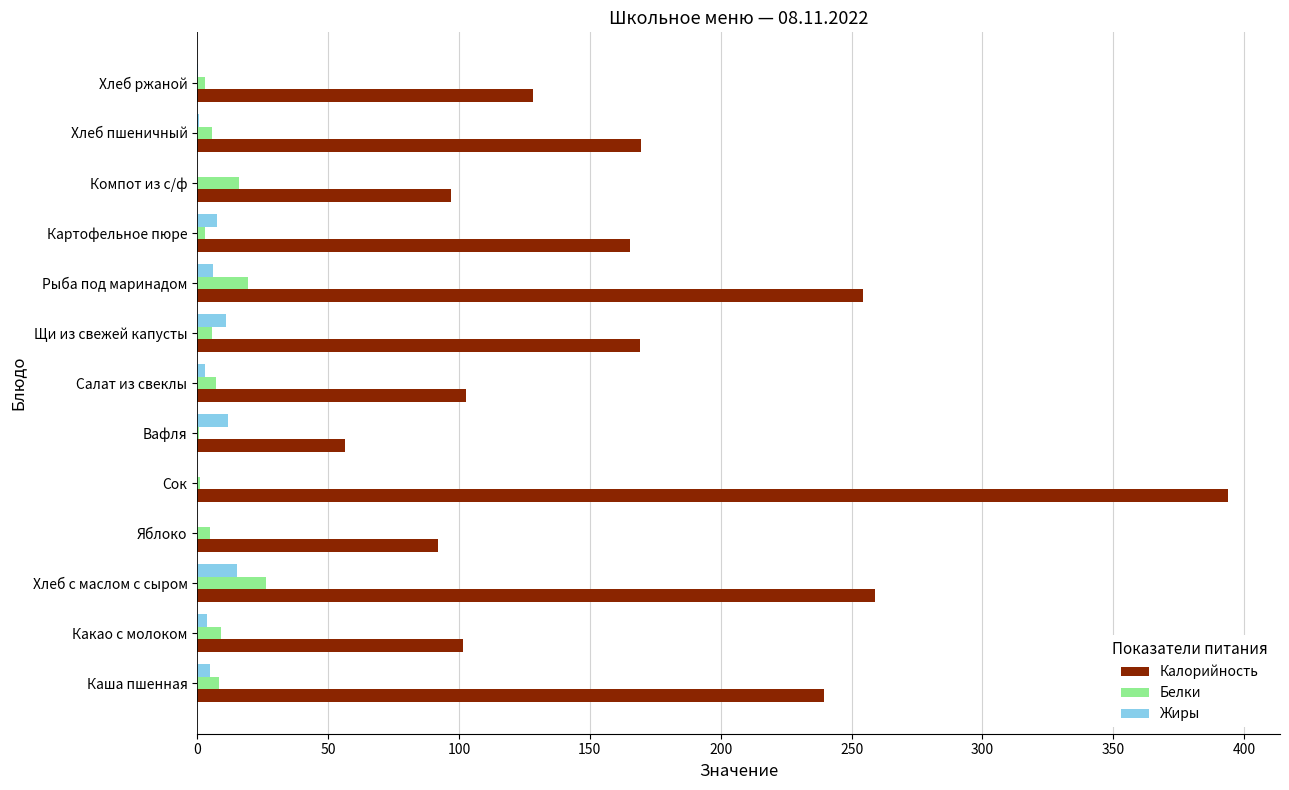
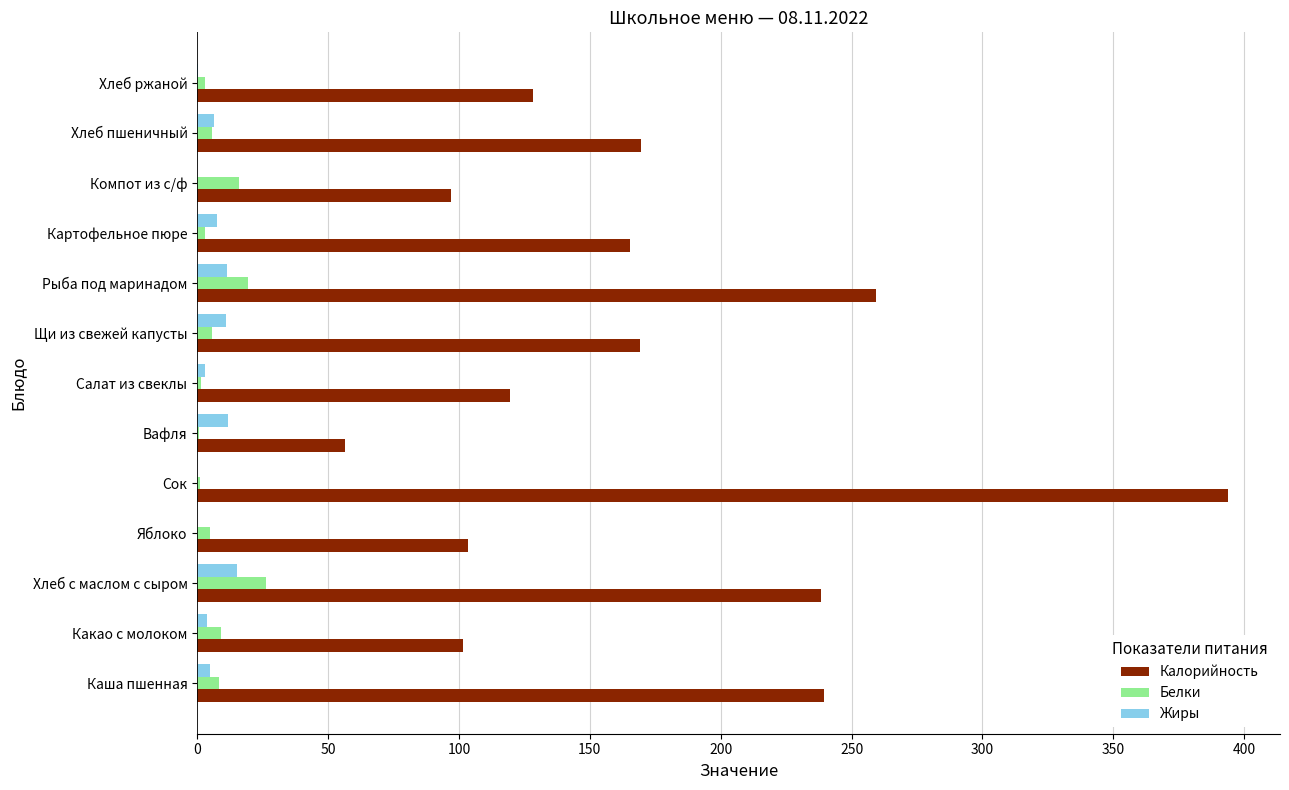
  {
    "Калорийность": {
      "Хлеб ржаной": 128,
      "Хлеб пшеничный": 170,
      "Компот из с/ф": 97,
      "Картофельное пюре": 165,
-     "Рыба под маринадом": 254,
+     "Рыба под маринадом": 259,
      "Щи из свежей капусты": 169,
-     "Салат из свеклы": 103,
+     "Салат из свеклы": 119,
      "Вафля": 56,
      "Сок": 394,
-     "Яблоко": 92,
-     "Хлеб с маслом с сыром": 259,
+     "Яблоко": 104,
+     "Хлеб с маслом с сыром": 238,
      "Какао с молоком": 102,
      "Каша пшенная": 239
    },
    "Белки": {
      "Хлеб ржаной": 3,
      "Хлеб пшеничный": 6,
      "Компот из с/ф": 16,
      "Картофельное пюре": 3,
      "Рыба под маринадом": 20,
      "Щи из свежей капусты": 6,
-     "Салат из свеклы": 7,
+     "Салат из свеклы": 1,
      "Сок": 1,
      "Яблоко": 5,
      "Хлеб с маслом с сыром": 26,
      "Какао с молоком": 9,
      "Каша пшенная": 8
    },
    "Жиры": {
-     "Хлеб пшеничный": 1,
+     "Хлеб пшеничный": 7,
      "Картофельное пюре": 7,
-     "Рыба под маринадом": 6,
+     "Рыба под маринадом": 11,
      "Щи из свежей капусты": 11,
      "Салат из свеклы": 3,
      "Вафля": 12,
      "Сок": 0,
      "Яблоко": 0,
      "Хлеб с маслом с сыром": 15,
      "Какао с молоком": 4,
      "Каша пшенная": 5
    }
  }
